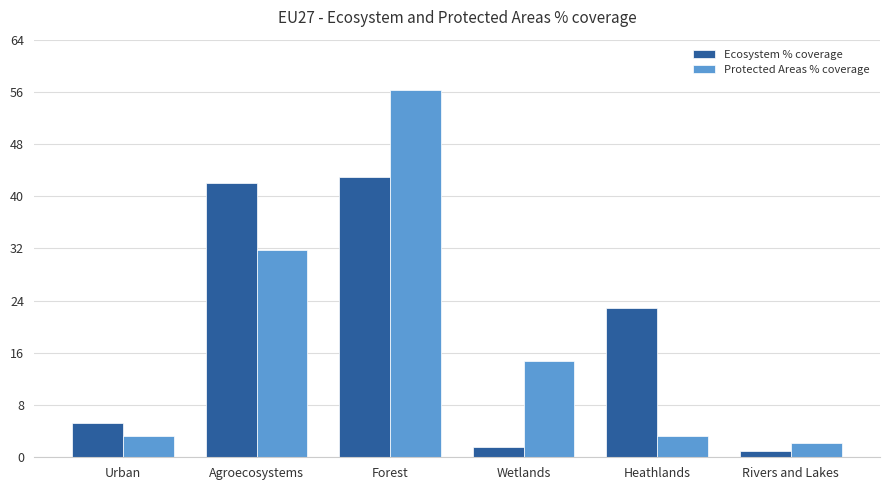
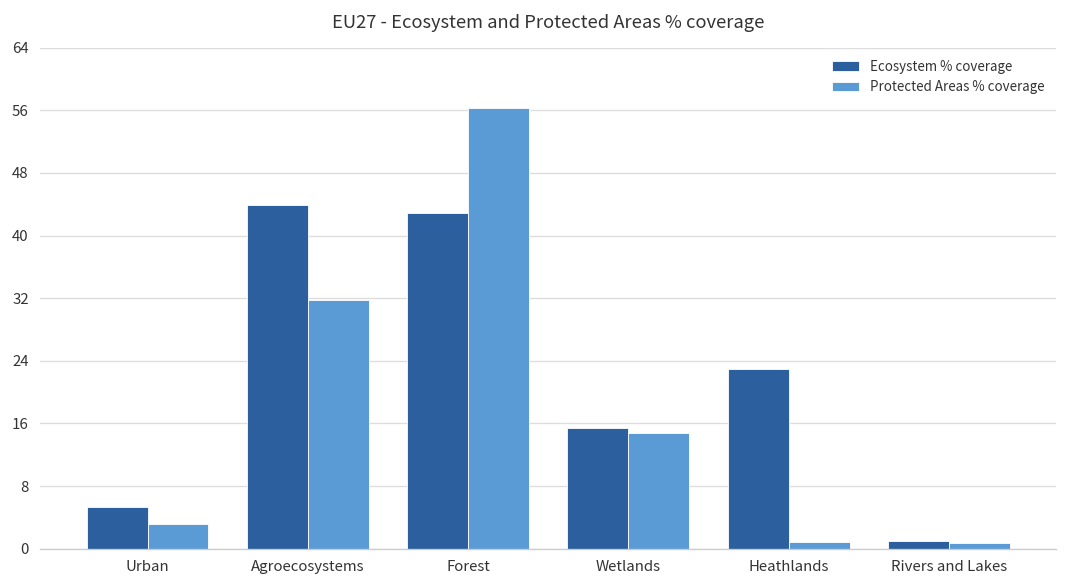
  {
    "Ecosystem % coverage": {
      "Urban": 5,
-     "Agroecosystems": 42,
+     "Agroecosystems": 44,
      "Forest": 43,
-     "Wetlands": 2,
+     "Wetlands": 15,
      "Heathlands": 23,
      "Rivers and Lakes": 1
    },
    "Protected Areas % coverage": {
      "Urban": 3,
      "Agroecosystems": 32,
      "Forest": 56,
      "Wetlands": 15,
-     "Heathlands": 3,
-     "Rivers and Lakes": 2
+     "Heathlands": 1,
+     "Rivers and Lakes": 1
    }
  }
